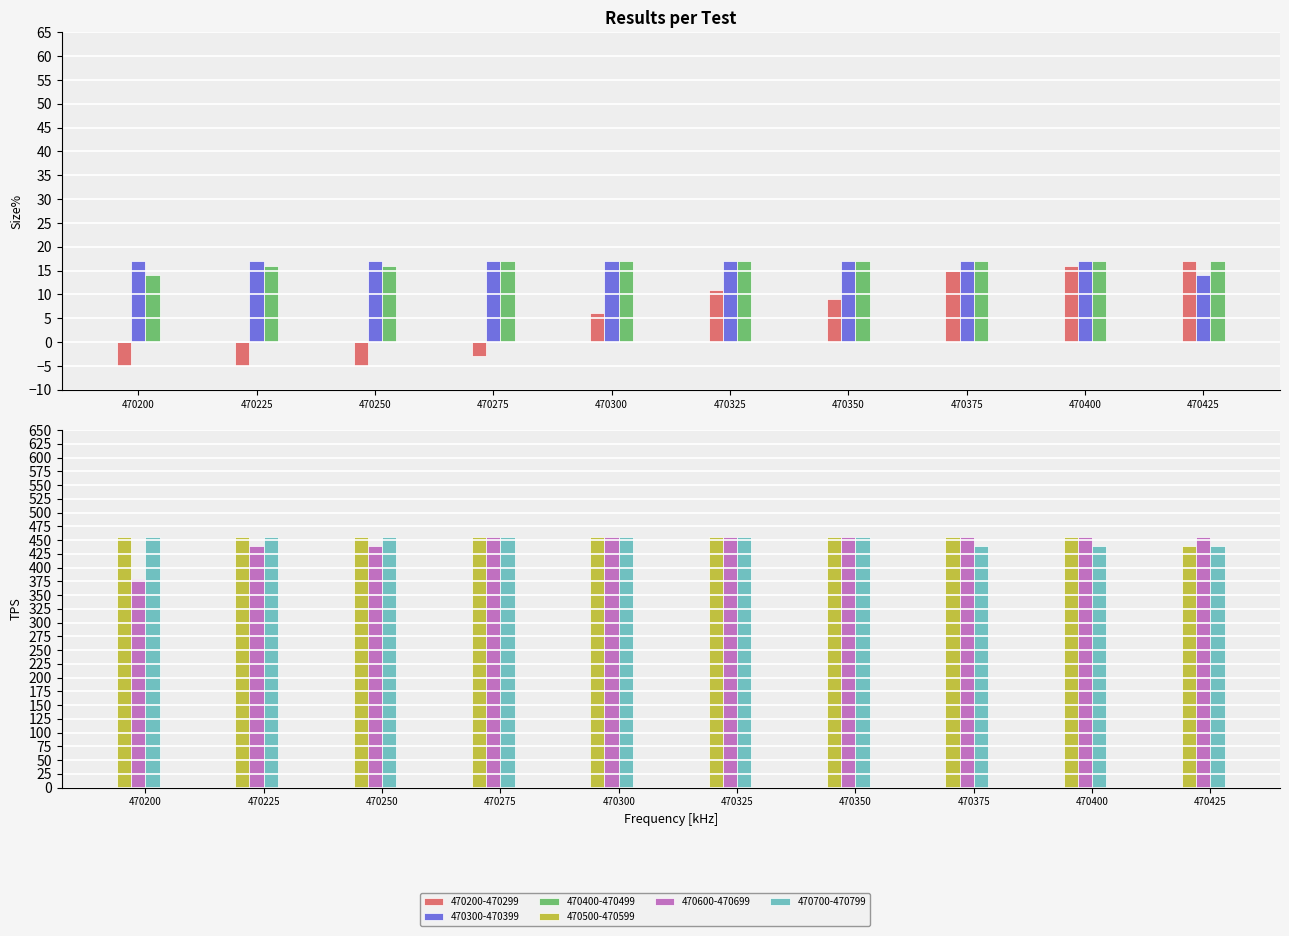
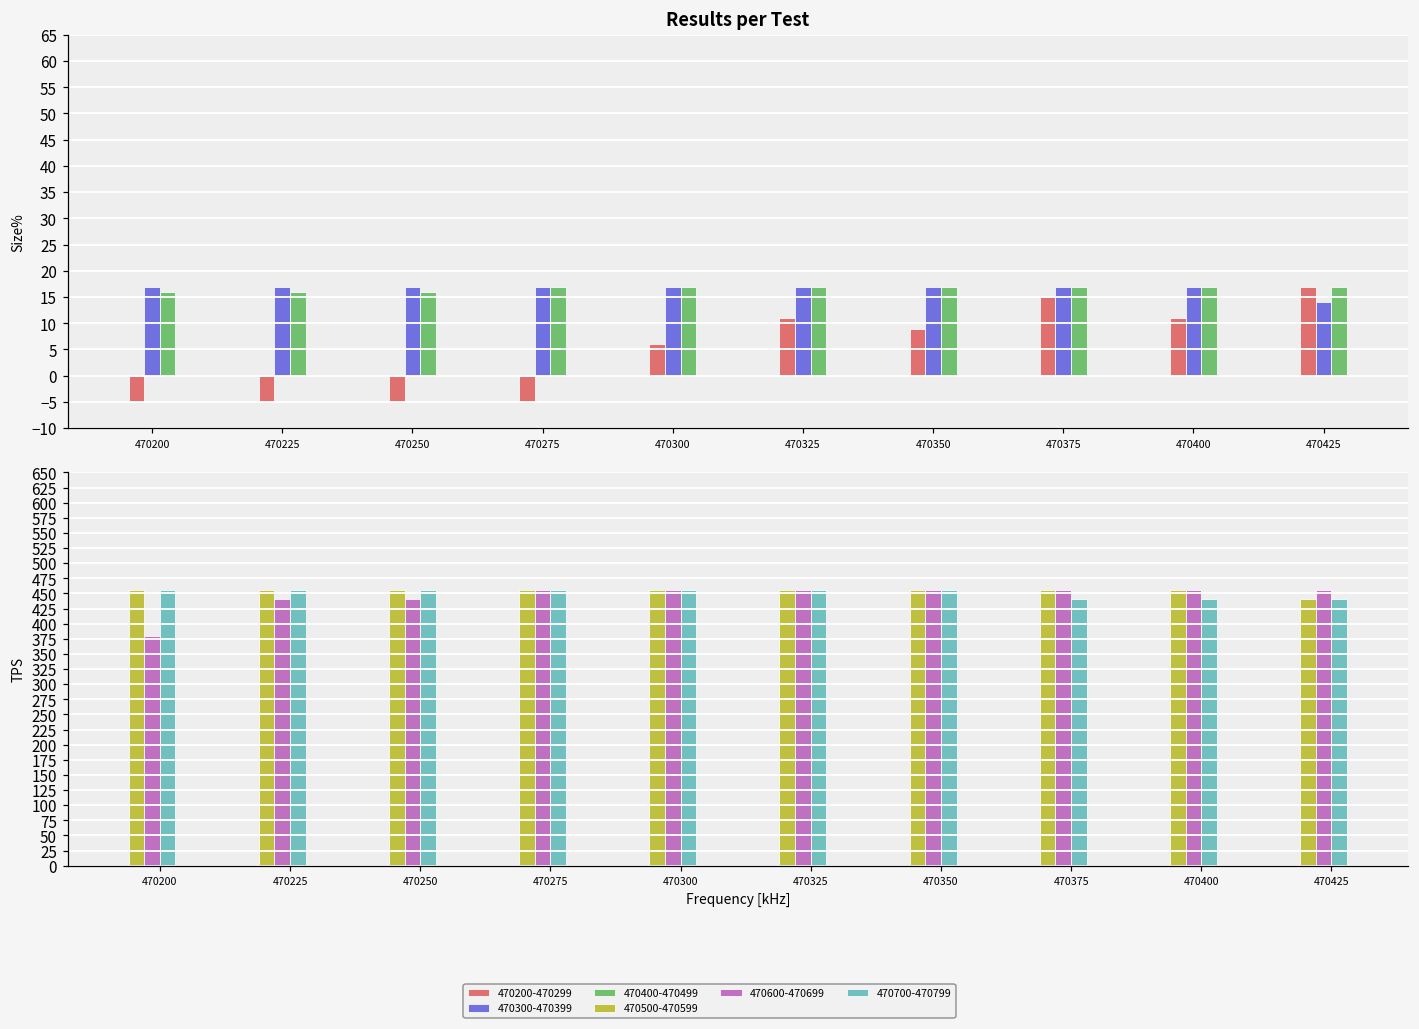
  {
    "Results per Test": {
      "470200-470299": {
        "470200": -5,
        "470225": -5,
        "470250": -5,
-       "470275": -3,
+       "470275": -5,
        "470300": 6,
        "470325": 11,
        "470350": 9,
        "470375": 15,
-       "470400": 16,
+       "470400": 11,
        "470425": 17
      },
      "470300-470399": {
        "470200": 17,
        "470225": 17,
        "470250": 17,
        "470275": 17,
        "470300": 17,
        "470325": 17,
        "470350": 17,
        "470375": 17,
        "470400": 17,
        "470425": 14
      },
      "470400-470499": {
-       "470200": 14,
+       "470200": 16,
        "470225": 16,
        "470250": 16,
        "470275": 17,
        "470300": 17,
        "470325": 17,
        "470350": 17,
        "470375": 17,
        "470400": 17,
        "470425": 17
      }
    }
  }
